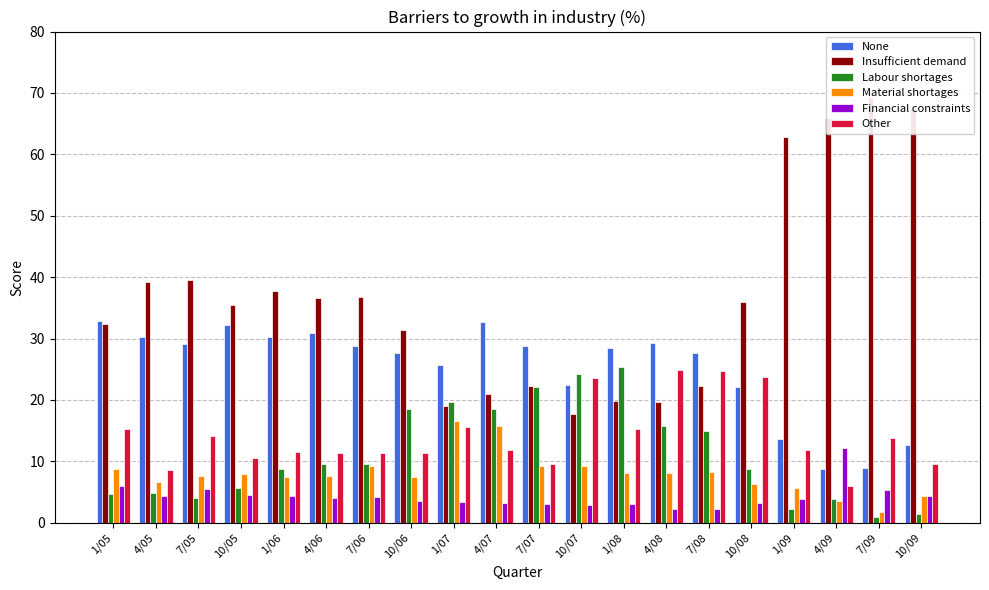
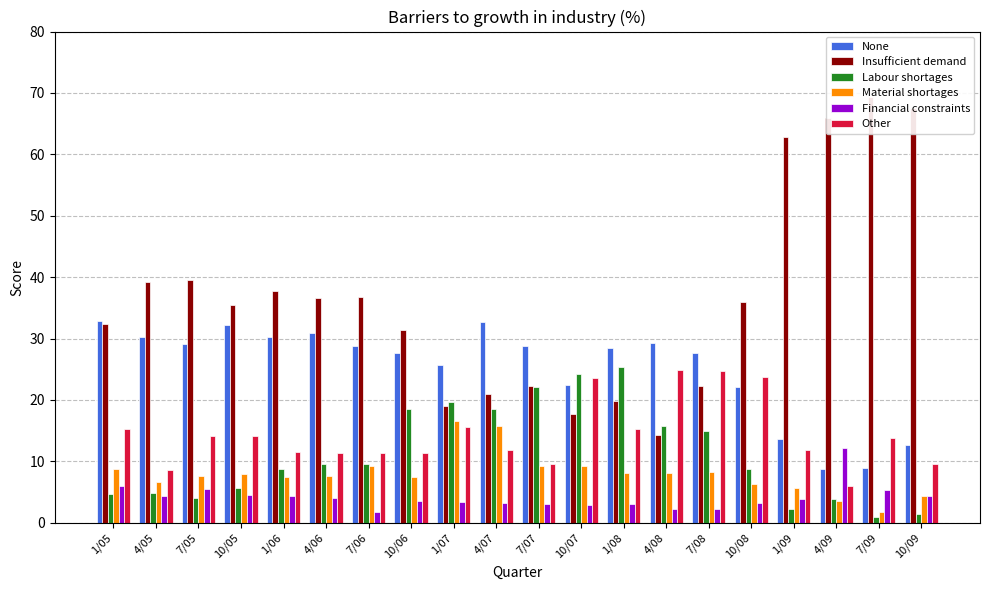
  {
    "None": {
      "1/05": 33,
      "4/05": 30,
      "7/05": 29,
      "10/05": 32,
      "1/06": 30,
      "4/06": 31,
      "7/06": 29,
      "10/06": 28,
      "1/07": 26,
      "4/07": 33,
      "7/07": 29,
      "10/07": 22,
      "1/08": 29,
      "4/08": 29,
      "7/08": 28,
      "10/08": 22,
      "1/09": 14,
      "4/09": 9,
      "7/09": 9,
      "10/09": 13
    },
    "Insufficient demand": {
      "1/05": 32,
      "4/05": 39,
      "7/05": 40,
      "10/05": 36,
      "1/06": 38,
      "4/06": 37,
      "7/06": 37,
      "10/06": 31,
      "1/07": 19,
      "4/07": 21,
      "7/07": 22,
      "10/07": 18,
      "1/08": 20,
-     "4/08": 20,
+     "4/08": 14,
      "7/08": 22,
      "10/08": 36,
      "1/09": 63
    },
    "Labour shortages": {
      "1/05": 5,
      "4/05": 5,
      "7/05": 4,
      "10/05": 6,
      "1/06": 9,
      "4/06": 10,
      "7/06": 10,
      "10/06": 19,
      "1/07": 20,
      "4/07": 19,
      "7/07": 22,
      "10/07": 24,
      "1/08": 25,
      "4/08": 16,
      "7/08": 15,
      "10/08": 9,
      "1/09": 2,
      "4/09": 4,
      "7/09": 1,
      "10/09": 2
    },
    "Material shortages": {
      "1/05": 9,
      "4/05": 7,
      "7/05": 8,
      "10/05": 8,
      "1/06": 8,
      "4/06": 8,
      "7/06": 9,
      "10/06": 8,
      "1/07": 17,
      "4/07": 16,
      "7/07": 9,
      "10/07": 9,
      "1/08": 8,
      "4/08": 8,
      "7/08": 8,
      "10/08": 6,
      "1/09": 6,
      "4/09": 4,
      "7/09": 2,
      "10/09": 4
    },
    "Financial constraints": {
      "1/05": 6,
      "4/05": 4,
      "7/05": 6,
      "10/05": 5,
      "1/06": 4,
      "4/06": 4,
-     "7/06": 4,
+     "7/06": 2,
      "10/06": 4,
      "1/07": 3,
      "4/07": 3,
      "7/07": 3,
      "10/07": 3,
      "1/08": 3,
      "4/08": 2,
      "7/08": 2,
      "10/08": 3,
      "1/09": 4,
      "4/09": 12,
      "7/09": 5,
      "10/09": 4
    },
    "Other": {
      "1/05": 15,
      "4/05": 9,
      "7/05": 14,
-     "10/05": 11,
+     "10/05": 14,
      "1/06": 12,
      "4/06": 11,
      "7/06": 11,
      "10/06": 11,
      "1/07": 16,
      "4/07": 12,
      "7/07": 10,
      "10/07": 24,
      "1/08": 15,
      "4/08": 25,
      "7/08": 25,
      "10/08": 24,
      "1/09": 12,
      "4/09": 6,
      "7/09": 14,
      "10/09": 10
    }
  }
